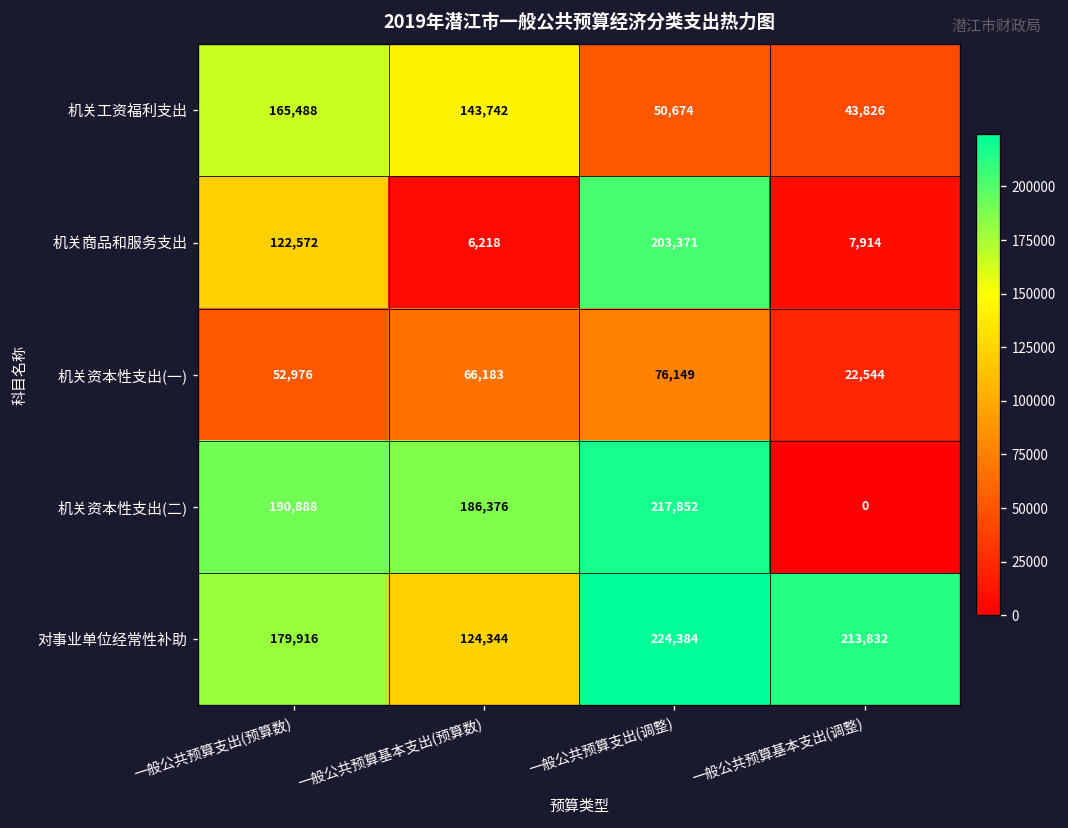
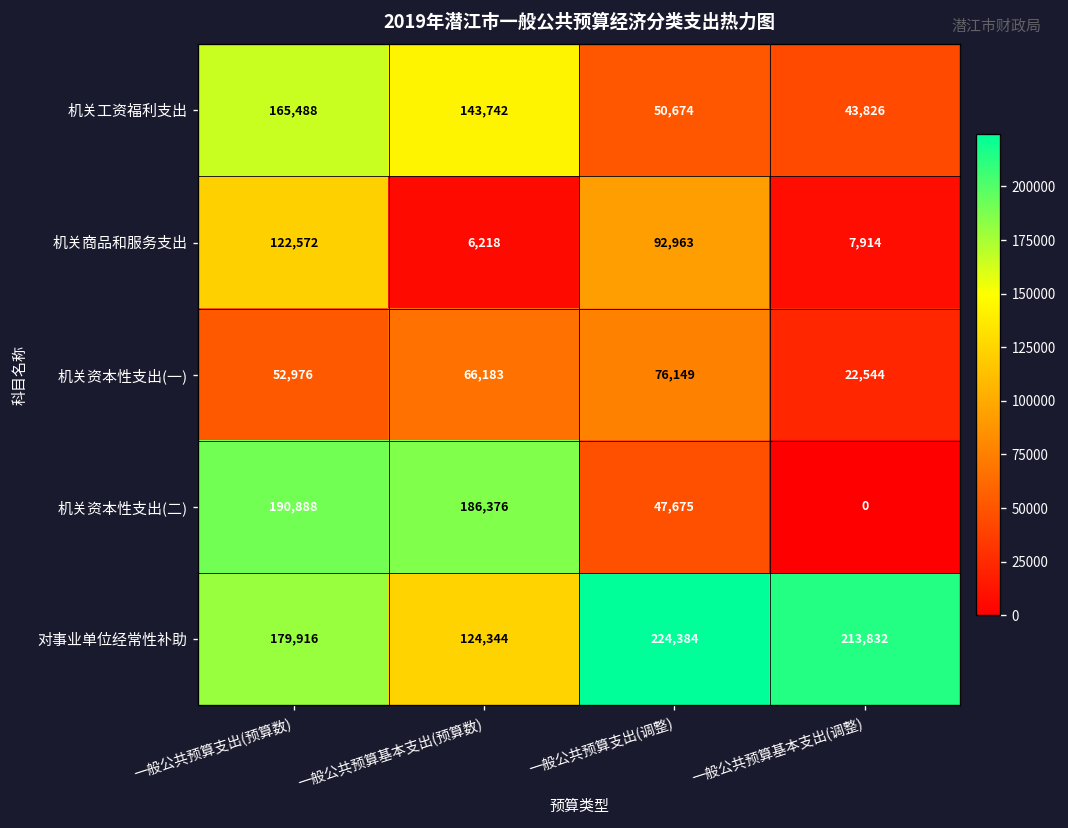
  {
    "机关工资福利支出": {
      "一般公共预算支出(预算数)": "165,488",
      "一般公共预算基本支出(预算数)": "143,742",
      "一般公共预算支出(调整)": "50,674",
      "一般公共预算基本支出(调整)": "43,826"
    },
    "机关商品和服务支出": {
      "一般公共预算支出(预算数)": "122,572",
      "一般公共预算基本支出(预算数)": "6,218",
-     "一般公共预算支出(调整)": "203,371",
+     "一般公共预算支出(调整)": "92,963",
      "一般公共预算基本支出(调整)": "7,914"
    },
    "机关资本性支出(一)": {
      "一般公共预算支出(预算数)": "52,976",
      "一般公共预算基本支出(预算数)": "66,183",
      "一般公共预算支出(调整)": "76,149",
      "一般公共预算基本支出(调整)": "22,544"
    },
    "机关资本性支出(二)": {
      "一般公共预算支出(预算数)": "190,888",
      "一般公共预算基本支出(预算数)": "186,376",
-     "一般公共预算支出(调整)": "217,852",
+     "一般公共预算支出(调整)": "47,675",
      "一般公共预算基本支出(调整)": "0"
    },
    "对事业单位经常性补助": {
      "一般公共预算支出(预算数)": "179,916",
      "一般公共预算基本支出(预算数)": "124,344",
      "一般公共预算支出(调整)": "224,384",
      "一般公共预算基本支出(调整)": "213,832"
    }
  }
